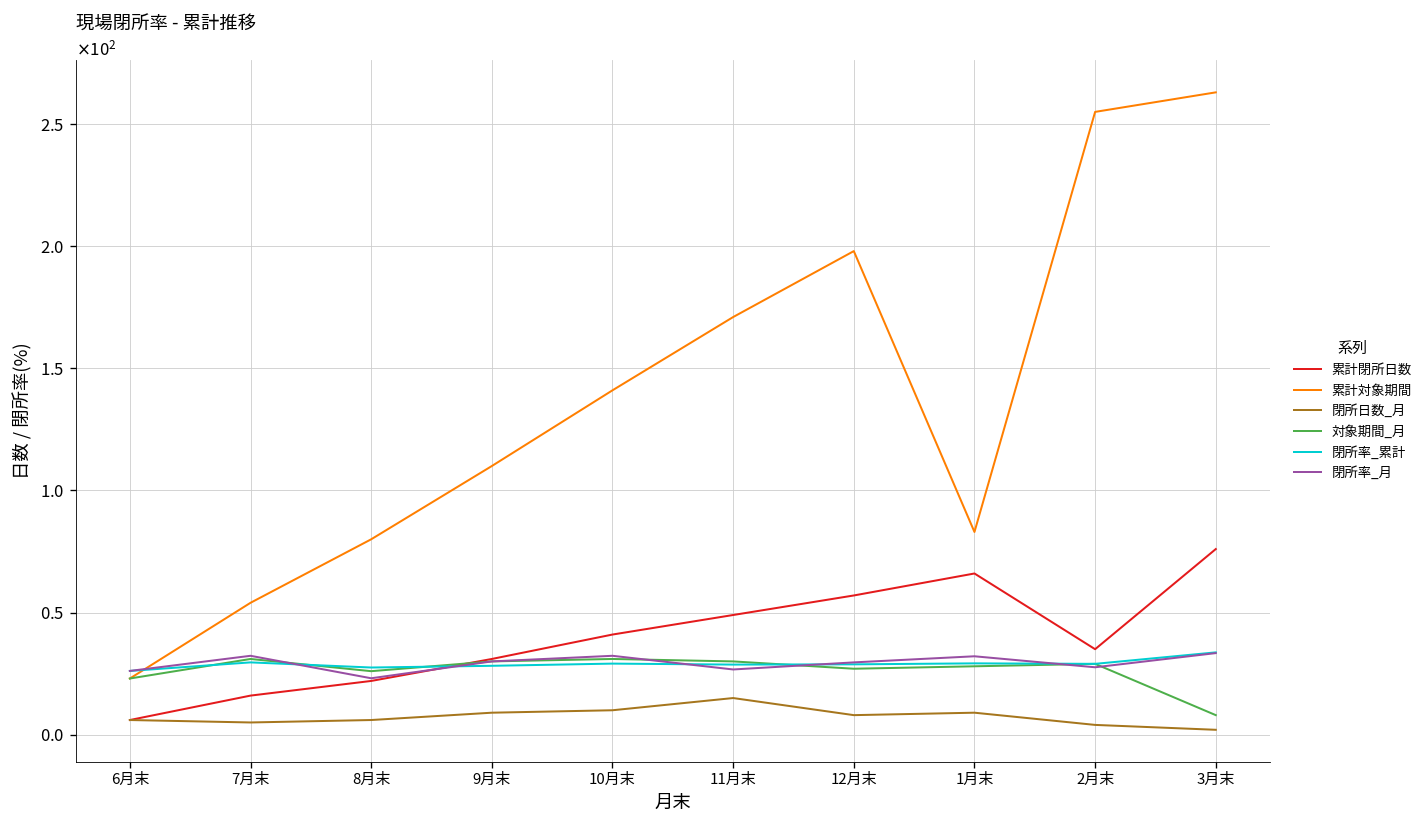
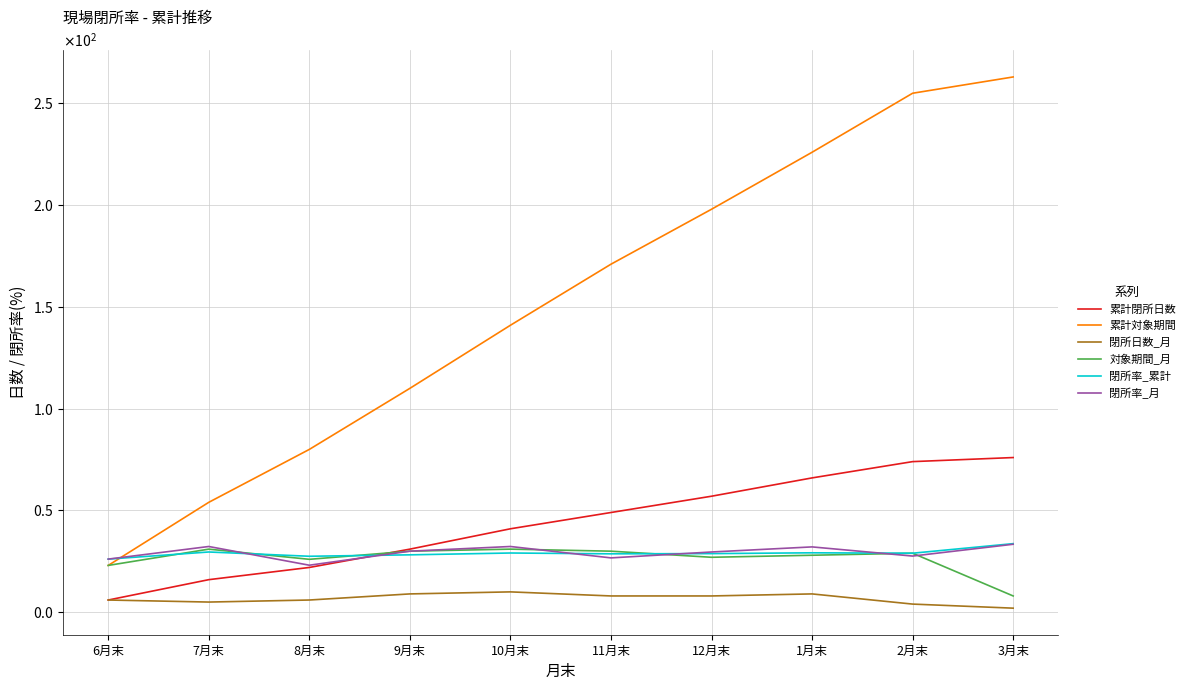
  {
    "累計閉所日数": {
      "7月末": 16,
      "10月末": 41,
      "11月末": 49,
      "12月末": 57,
      "1月末": 66,
-     "2月末": 35,
+     "2月末": 74,
      "3月末": 76
    },
    "累計対象期間": {
      "7月末": 54,
      "8月末": 80,
      "9月末": 110,
      "10月末": 141,
      "11月末": 171,
      "12月末": 198,
-     "1月末": 83,
+     "1月末": 226,
      "2月末": 255,
      "3月末": 263
    },
    "閉所日数_月": {
      "7月末": 5,
      "8月末": 6,
      "9月末": 9,
      "10月末": 10,
-     "11月末": 15,
+     "11月末": 8,
      "12月末": 8,
      "1月末": 9,
      "2月末": 4,
      "3月末": 2
    },
    "対象期間_月": {
      "7月末": 31,
      "8月末": 26,
      "10月末": 31,
      "11月末": 30,
      "12月末": 27,
      "3月末": 8
    },
    "閉所率_累計": {
      "7月末": 30,
      "8月末": 28,
      "9月末": 28,
      "10月末": 29,
      "11月末": 29
    },
    "閉所率_月": {
      "7月末": 32,
      "10月末": 32,
      "11月末": 27,
      "1月末": 32,
      "2月末": 28
    }
  }
